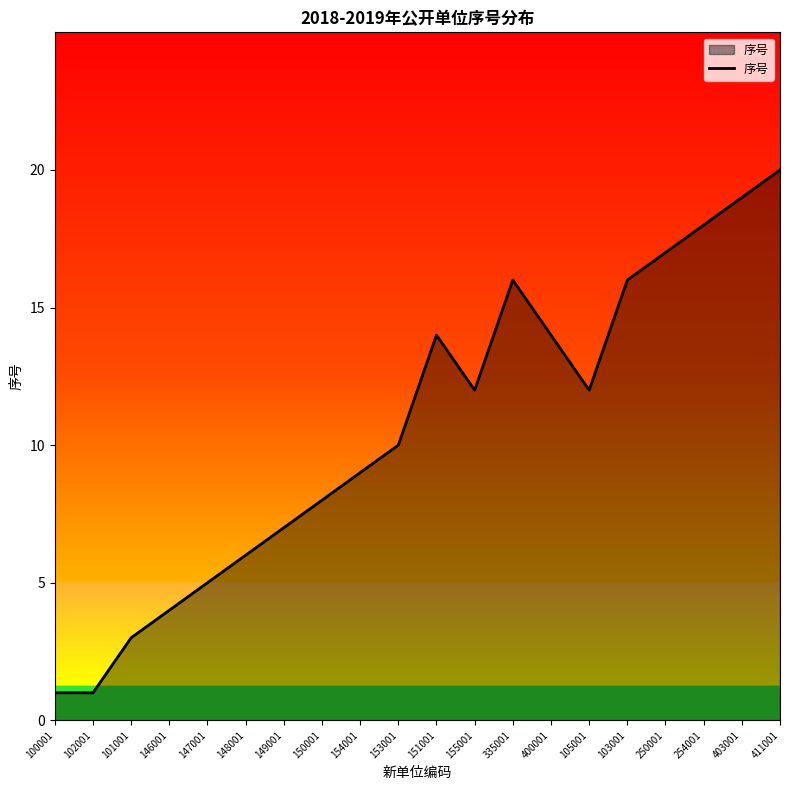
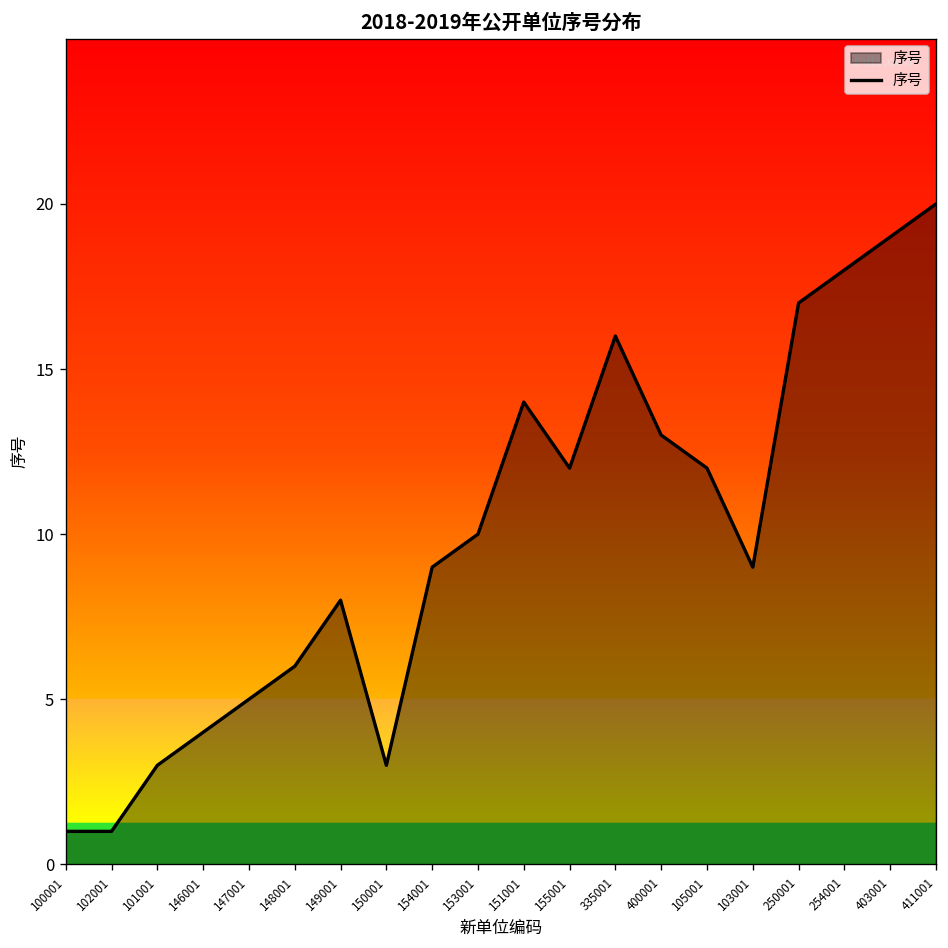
  {
    "100001": 1,
    "102001": 1,
    "101001": 3,
    "146001": 4,
    "147001": 5,
    "148001": 6,
-   "149001": 7,
-   "150001": 8,
+   "149001": 8,
+   "150001": 3,
    "154001": 9,
    "153001": 10,
    "151001": 14,
    "155001": 12,
    "335001": 16,
-   "400001": 14,
+   "400001": 13,
    "105001": 12,
-   "103001": 16,
+   "103001": 9,
    "250001": 17,
    "254001": 18,
    "403001": 19,
    "411001": 20
  }
